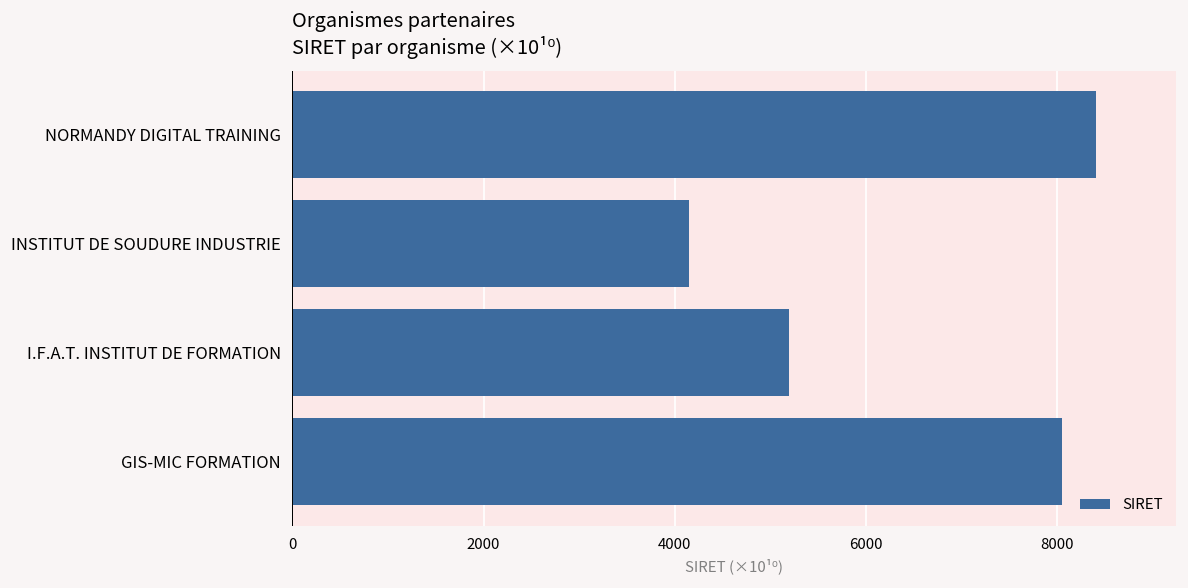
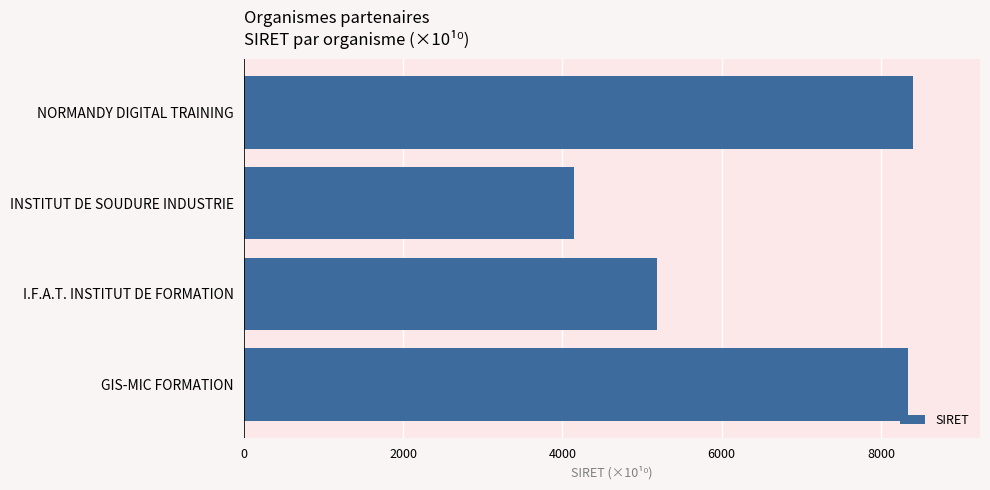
  {
    "NORMANDY DIGITAL TRAINING": 8400,
    "INSTITUT DE SOUDURE INDUSTRIE": 4100,
    "I.F.A.T. INSTITUT DE FORMATION": 5200,
-   "GIS-MIC FORMATION": 8100
+   "GIS-MIC FORMATION": 8300
  }
